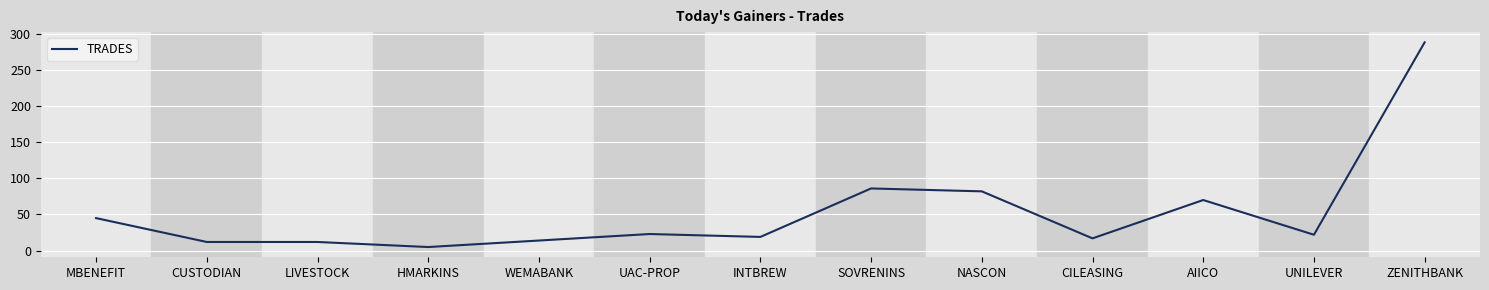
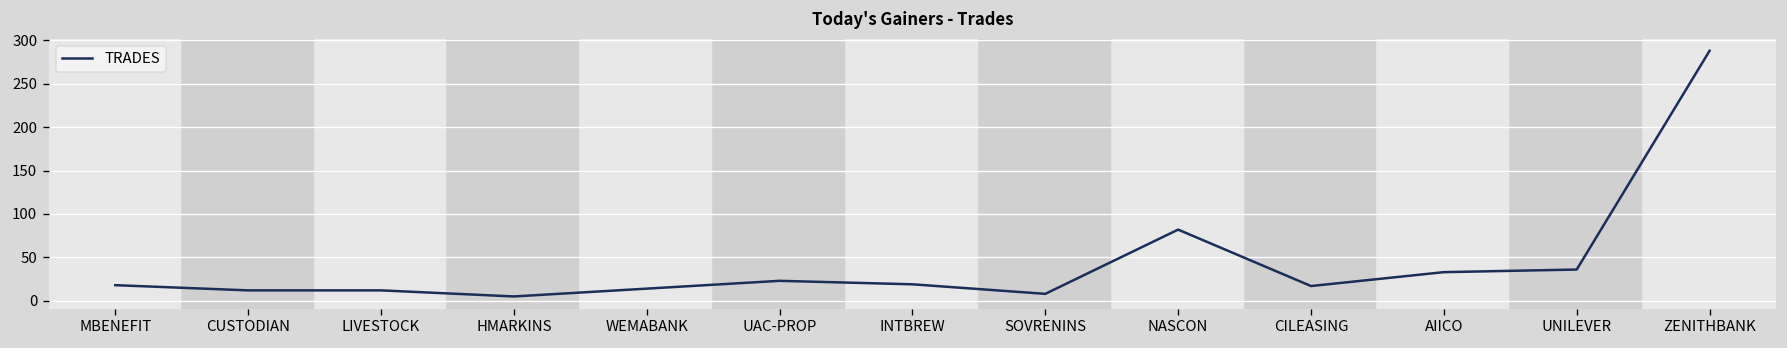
  {
-   "MBENEFIT": 50,
+   "MBENEFIT": 20,
    "CUSTODIAN": 10,
    "LIVESTOCK": 10,
    "HMARKINS": 10,
    "WEMABANK": 10,
    "UAC-PROP": 20,
    "INTBREW": 20,
-   "SOVRENINS": 90,
+   "SOVRENINS": 10,
    "NASCON": 80,
    "CILEASING": 20,
-   "AIICO": 70,
-   "UNILEVER": 20,
+   "AIICO": 30,
+   "UNILEVER": 40,
    "ZENITHBANK": 290
  }
